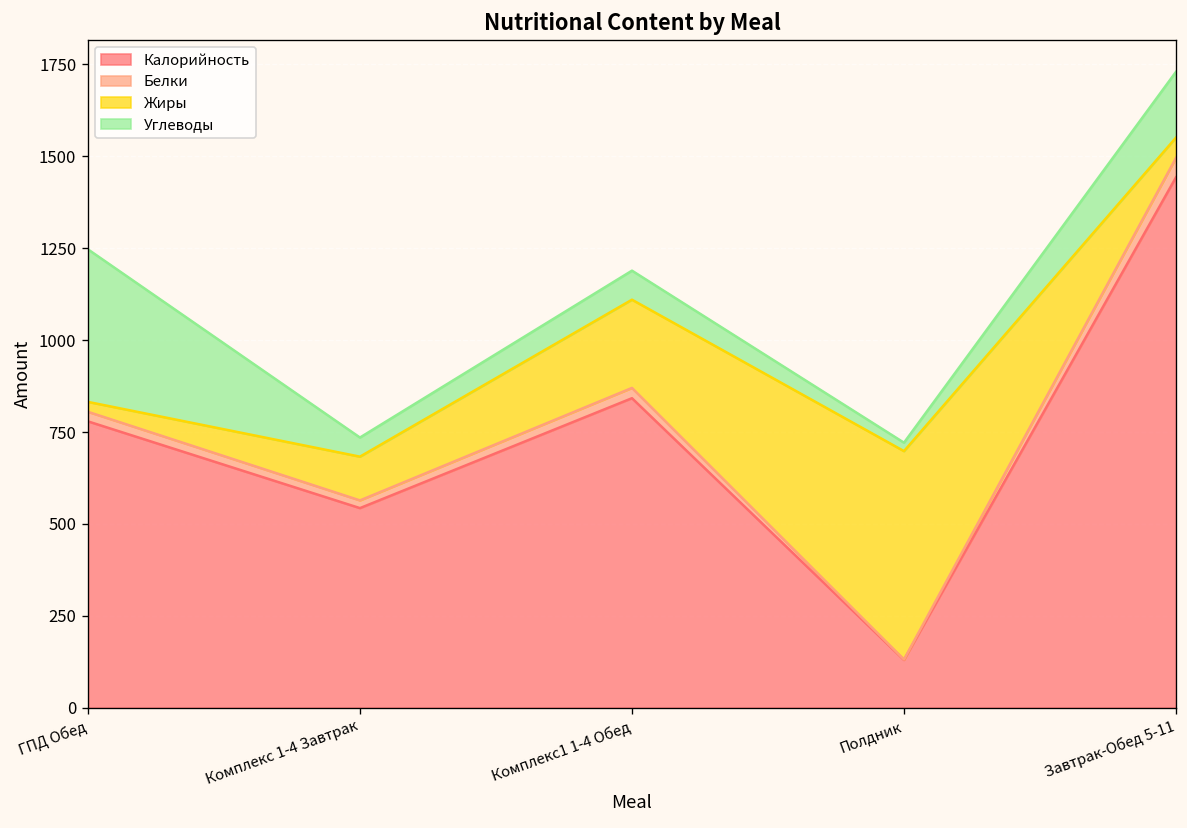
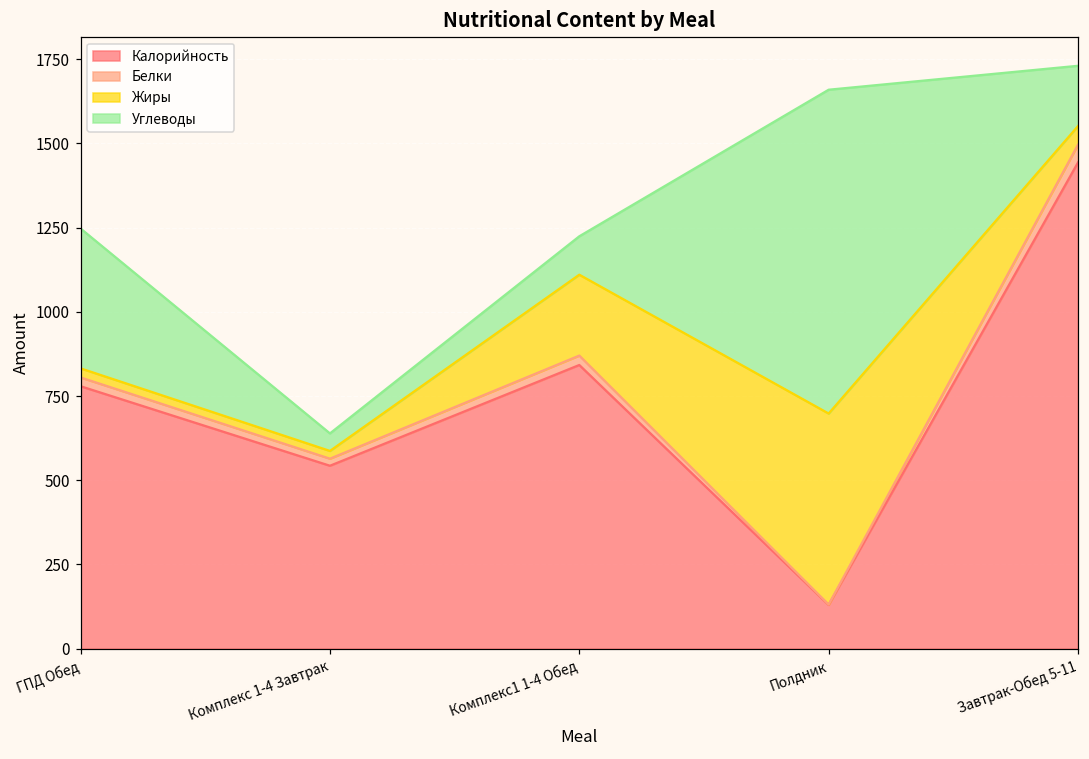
  {
    "Жиры": {
      "ГПД Обед": 30,
-     "Комплекс 1-4 Завтрак": 120,
+     "Комплекс 1-4 Завтрак": 20,
      "Комплекс1 1-4 Обед": 240,
      "Полдник": 570,
      "Завтрак-Обед 5-11": 60
    },
    "Углеводы": {
      "ГПД Обед": 420,
      "Комплекс 1-4 Завтрак": 50,
-     "Комплекс1 1-4 Обед": 80,
-     "Полдник": 20,
+     "Комплекс1 1-4 Обед": 110,
+     "Полдник": 960,
      "Завтрак-Обед 5-11": 180
    }
  }
